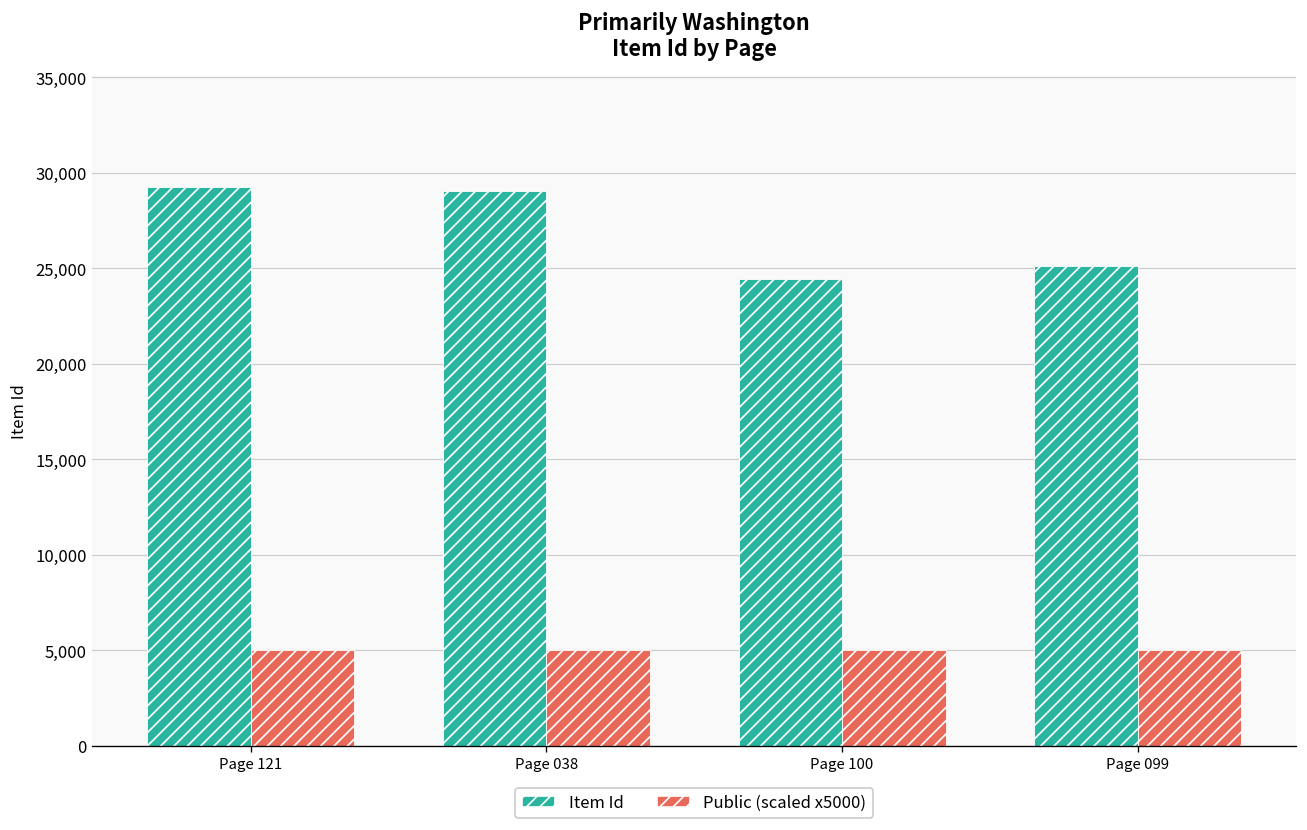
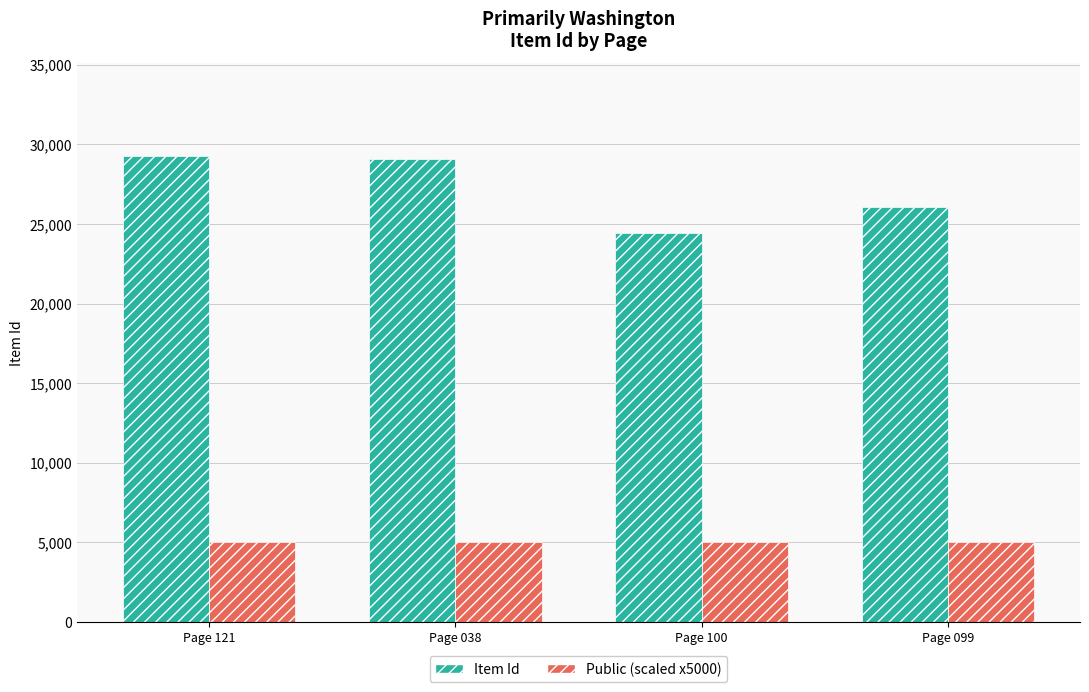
  {
    "Item Id": {
      "Page 121": "29,200",
      "Page 038": "29,100",
      "Page 100": "24,500",
-     "Page 099": "25,100"
+     "Page 099": "26,100"
    }
  }
